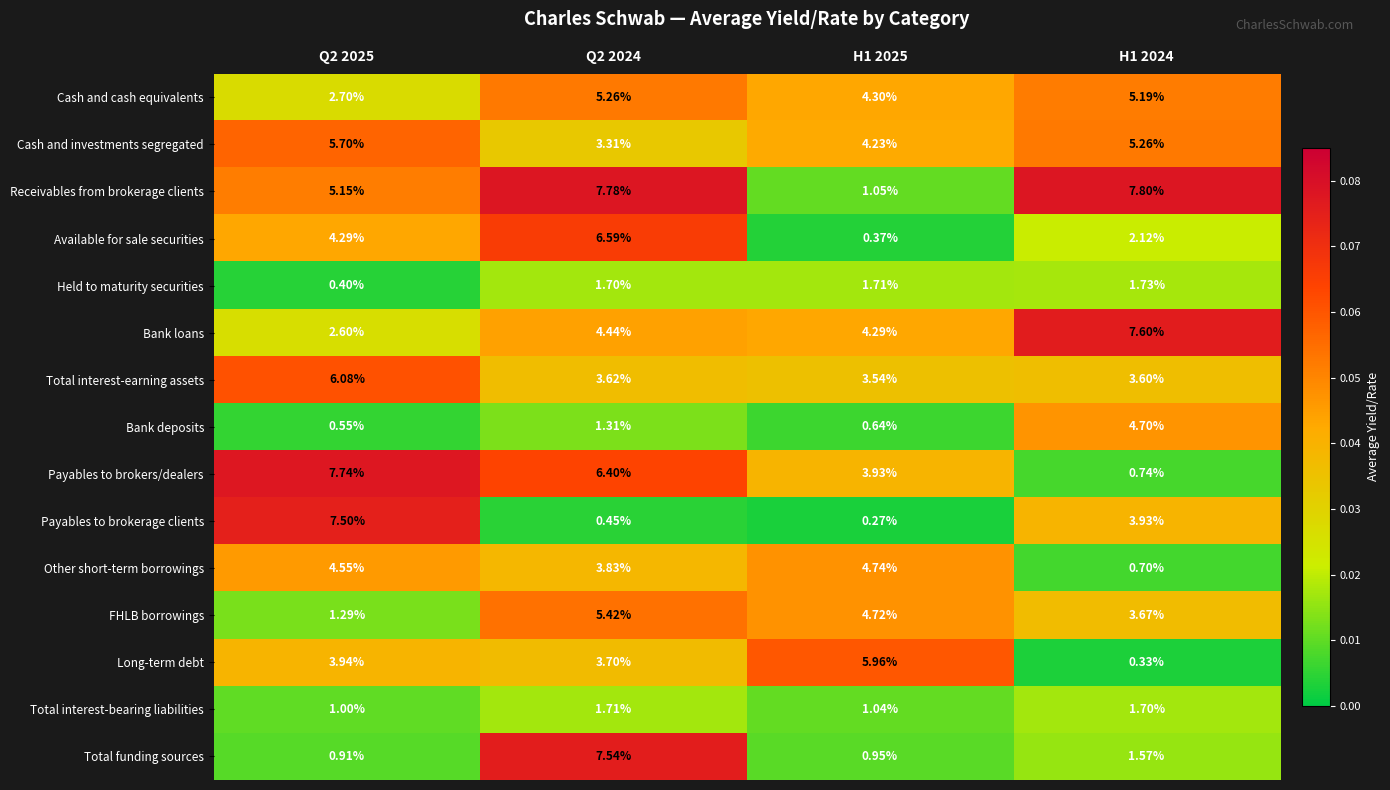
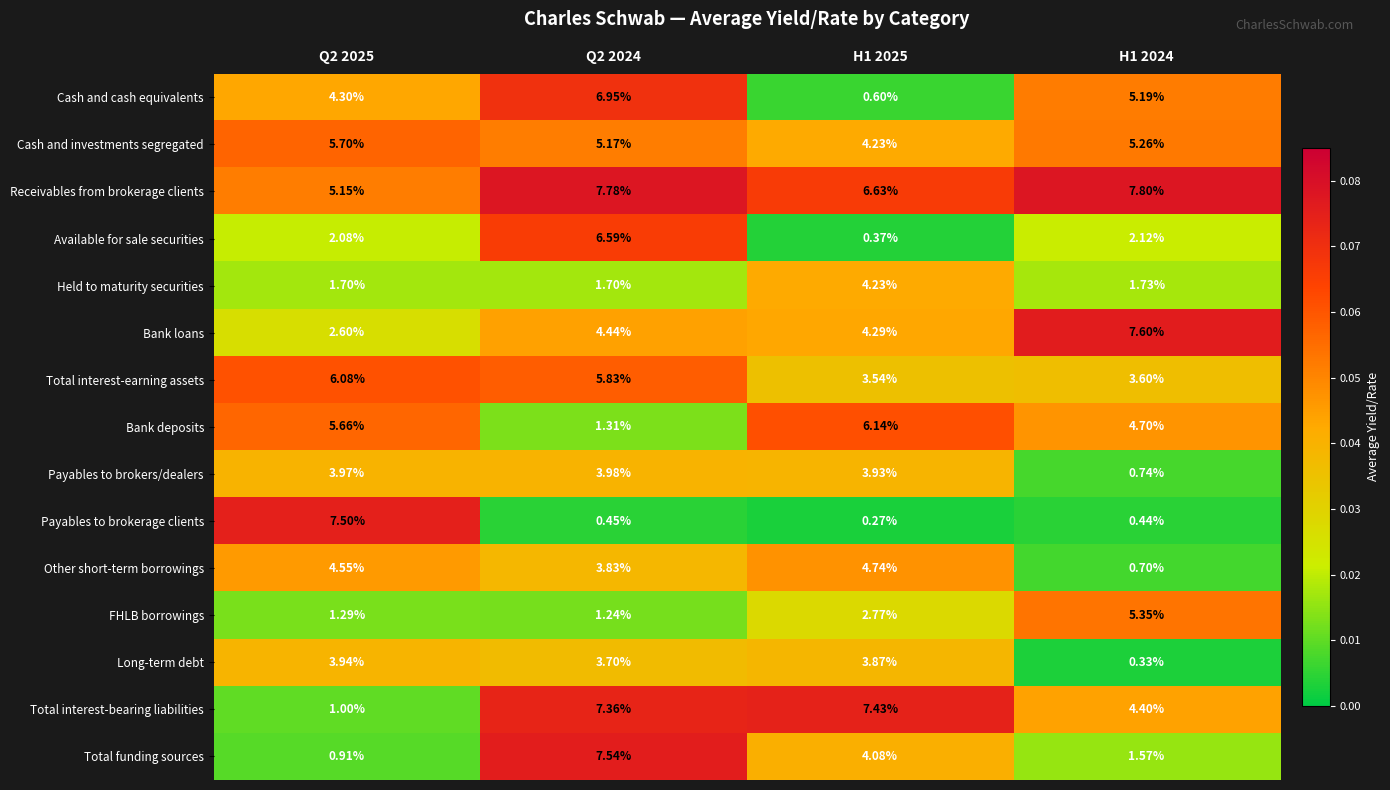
  {
    "Cash and cash equivalents": {
-     "Q2 2025": "2.70%",
-     "Q2 2024": "5.26%",
-     "H1 2025": "4.30%",
+     "Q2 2025": "4.30%",
+     "Q2 2024": "6.95%",
+     "H1 2025": "0.60%",
      "H1 2024": "5.19%"
    },
    "Cash and investments segregated": {
      "Q2 2025": "5.70%",
-     "Q2 2024": "3.31%",
+     "Q2 2024": "5.17%",
      "H1 2025": "4.23%",
      "H1 2024": "5.26%"
    },
    "Receivables from brokerage clients": {
      "Q2 2025": "5.15%",
      "Q2 2024": "7.78%",
-     "H1 2025": "1.05%",
+     "H1 2025": "6.63%",
      "H1 2024": "7.80%"
    },
    "Available for sale securities": {
-     "Q2 2025": "4.29%",
+     "Q2 2025": "2.08%",
      "Q2 2024": "6.59%",
      "H1 2025": "0.37%",
      "H1 2024": "2.12%"
    },
    "Held to maturity securities": {
-     "Q2 2025": "0.40%",
+     "Q2 2025": "1.70%",
      "Q2 2024": "1.70%",
-     "H1 2025": "1.71%",
+     "H1 2025": "4.23%",
      "H1 2024": "1.73%"
    },
    "Bank loans": {
      "Q2 2025": "2.60%",
      "Q2 2024": "4.44%",
      "H1 2025": "4.29%",
      "H1 2024": "7.60%"
    },
    "Total interest-earning assets": {
      "Q2 2025": "6.08%",
-     "Q2 2024": "3.62%",
+     "Q2 2024": "5.83%",
      "H1 2025": "3.54%",
      "H1 2024": "3.60%"
    },
    "Bank deposits": {
-     "Q2 2025": "0.55%",
+     "Q2 2025": "5.66%",
      "Q2 2024": "1.31%",
-     "H1 2025": "0.64%",
+     "H1 2025": "6.14%",
      "H1 2024": "4.70%"
    },
    "Payables to brokers/dealers": {
-     "Q2 2025": "7.74%",
-     "Q2 2024": "6.40%",
+     "Q2 2025": "3.97%",
+     "Q2 2024": "3.98%",
      "H1 2025": "3.93%",
      "H1 2024": "0.74%"
    },
    "Payables to brokerage clients": {
      "Q2 2025": "7.50%",
      "Q2 2024": "0.45%",
      "H1 2025": "0.27%",
-     "H1 2024": "3.93%"
+     "H1 2024": "0.44%"
    },
    "Other short-term borrowings": {
      "Q2 2025": "4.55%",
      "Q2 2024": "3.83%",
      "H1 2025": "4.74%",
      "H1 2024": "0.70%"
    },
    "FHLB borrowings": {
      "Q2 2025": "1.29%",
-     "Q2 2024": "5.42%",
-     "H1 2025": "4.72%",
-     "H1 2024": "3.67%"
+     "Q2 2024": "1.24%",
+     "H1 2025": "2.77%",
+     "H1 2024": "5.35%"
    },
    "Long-term debt": {
      "Q2 2025": "3.94%",
      "Q2 2024": "3.70%",
-     "H1 2025": "5.96%",
+     "H1 2025": "3.87%",
      "H1 2024": "0.33%"
    },
    "Total interest-bearing liabilities": {
      "Q2 2025": "1.00%",
-     "Q2 2024": "1.71%",
-     "H1 2025": "1.04%",
-     "H1 2024": "1.70%"
+     "Q2 2024": "7.36%",
+     "H1 2025": "7.43%",
+     "H1 2024": "4.40%"
    },
    "Total funding sources": {
      "Q2 2025": "0.91%",
      "Q2 2024": "7.54%",
-     "H1 2025": "0.95%",
+     "H1 2025": "4.08%",
      "H1 2024": "1.57%"
    }
  }
